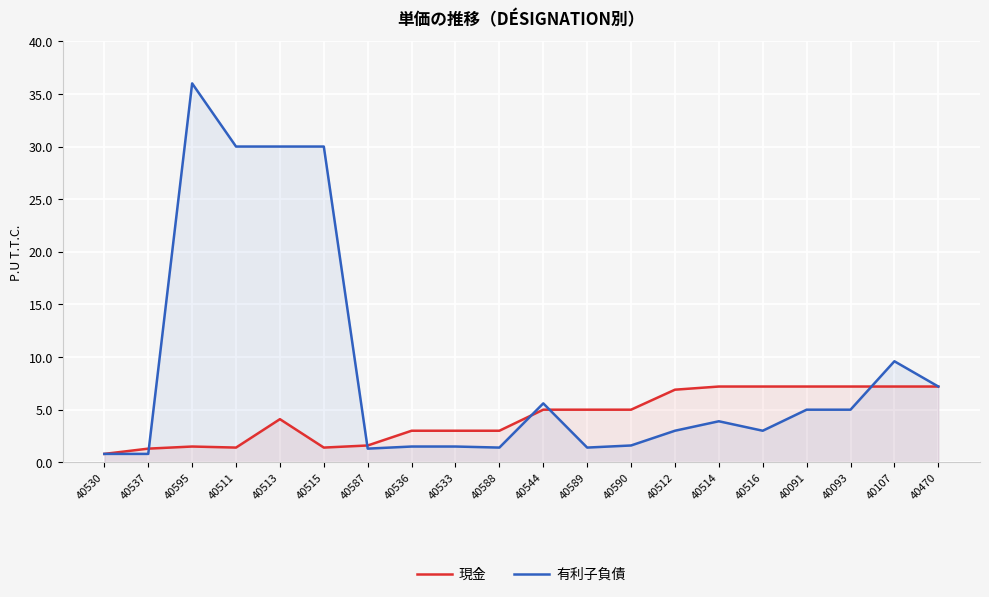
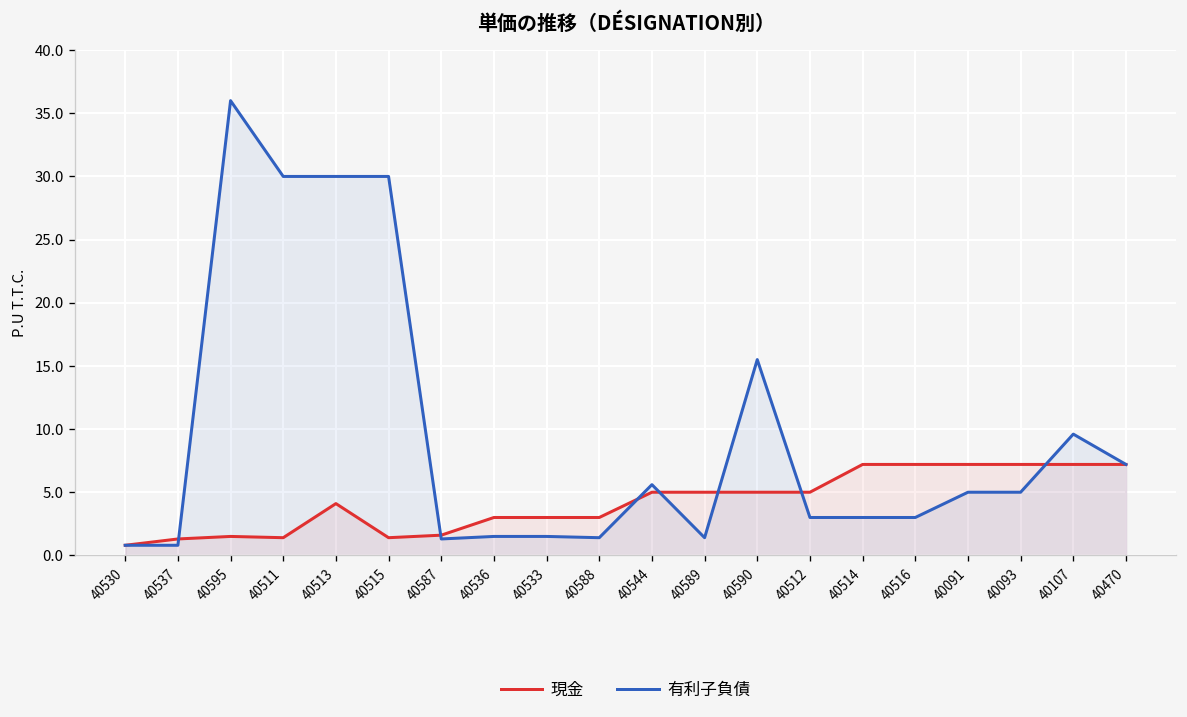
  {
    "現金": {
      "40537": 1.3,
      "40595": 1.5,
      "40511": 1.4,
      "40513": 4.1,
      "40515": 1.4,
      "40587": 1.6,
      "40536": 3.0,
      "40533": 3.0,
      "40588": 3.0,
      "40544": 5.0,
      "40589": 5.0,
      "40590": 5.0,
-     "40512": 6.9,
+     "40512": 5.0,
      "40514": 7.2,
      "40516": 7.2,
      "40091": 7.2,
      "40093": 7.2,
      "40107": 7.2
    },
    "有利子負債": {
      "40537": 0.8,
      "40595": 36.0,
      "40511": 30.0,
      "40513": 30.0,
      "40515": 30.0,
      "40587": 1.3,
      "40536": 1.5,
      "40533": 1.5,
      "40588": 1.4,
      "40544": 5.6,
      "40589": 1.4,
-     "40590": 1.6,
+     "40590": 15.5,
      "40512": 3.0,
-     "40514": 3.9,
+     "40514": 3.0,
      "40516": 3.0,
      "40091": 5.0,
      "40093": 5.0,
      "40107": 9.6
    }
  }
